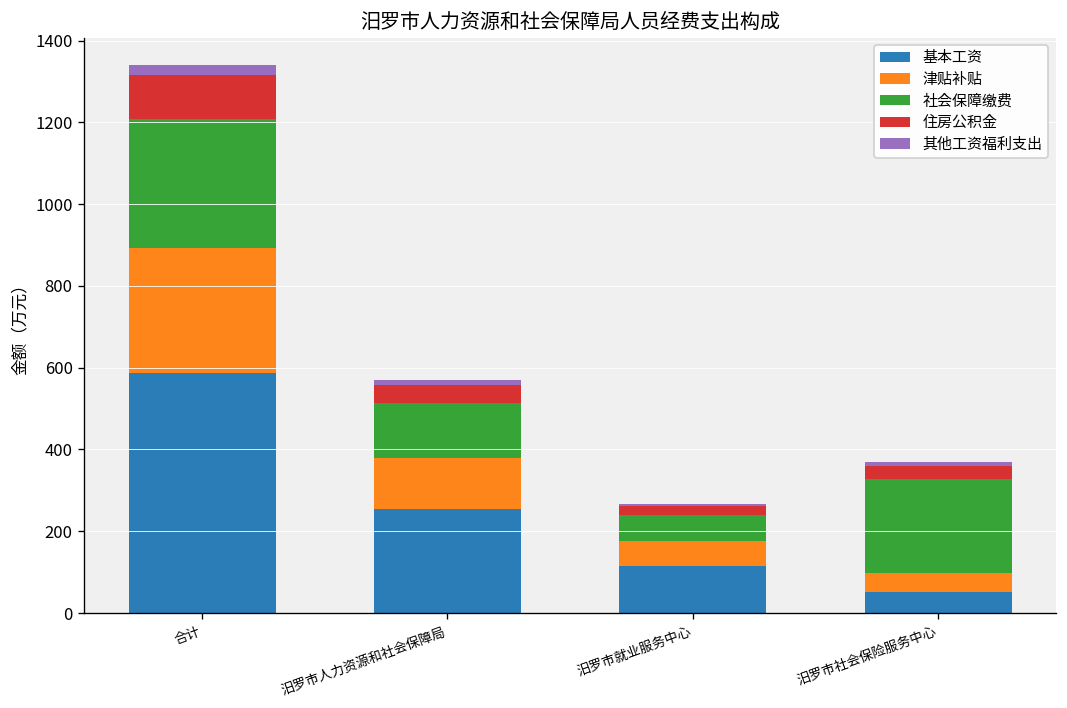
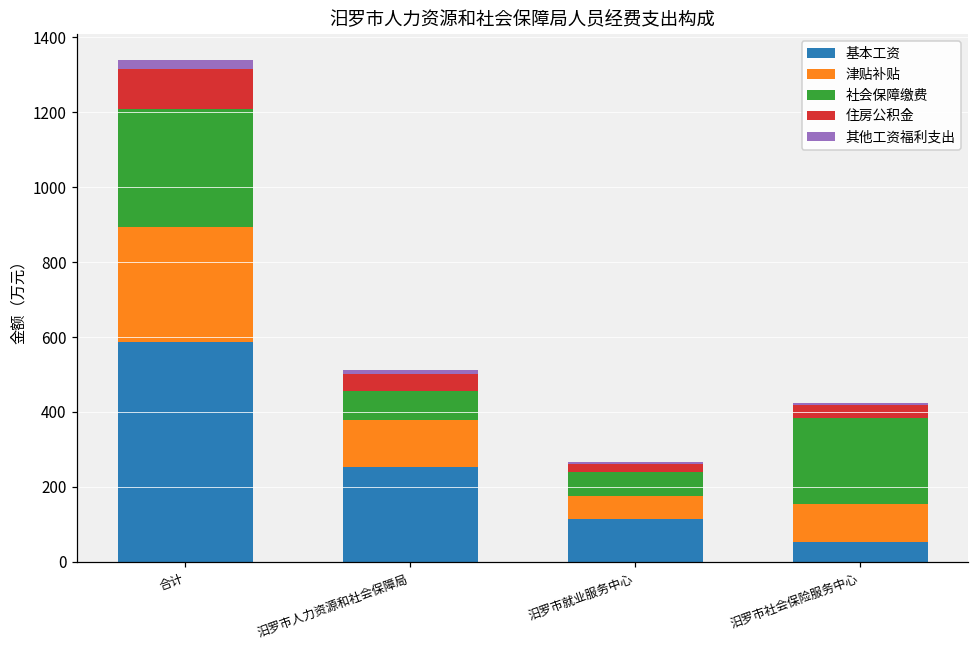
  {
    "基本工资": {
      "合计": 590,
      "汨罗市人力资源和社会保障局": 250,
      "汨罗市就业服务中心": 120,
      "汨罗市社会保险服务中心": 50
    },
    "津贴补贴": {
      "合计": 310,
      "汨罗市人力资源和社会保障局": 130,
      "汨罗市就业服务中心": 60,
-     "汨罗市社会保险服务中心": 50
+     "汨罗市社会保险服务中心": 100
    },
    "社会保障缴费": {
      "合计": 310,
-     "汨罗市人力资源和社会保障局": 130,
+     "汨罗市人力资源和社会保障局": 80,
      "汨罗市就业服务中心": 60,
      "汨罗市社会保险服务中心": 230
    },
    "住房公积金": {
      "合计": 110,
      "汨罗市人力资源和社会保障局": 50,
      "汨罗市就业服务中心": 20,
      "汨罗市社会保险服务中心": 30
    },
    "其他工资福利支出": {
      "合计": 30,
      "汨罗市人力资源和社会保障局": 10,
      "汨罗市社会保险服务中心": 10
    }
  }
